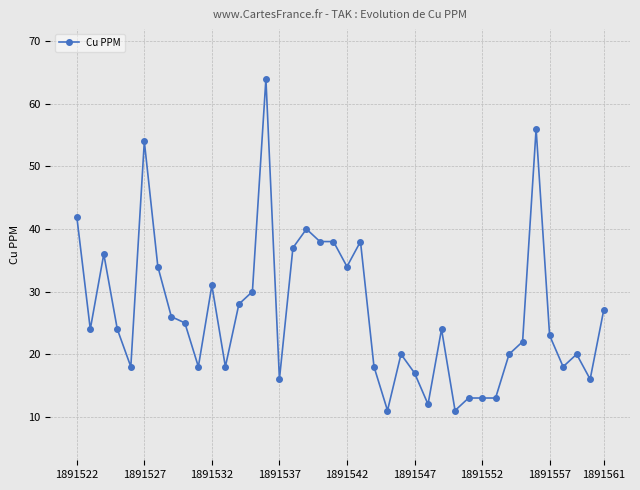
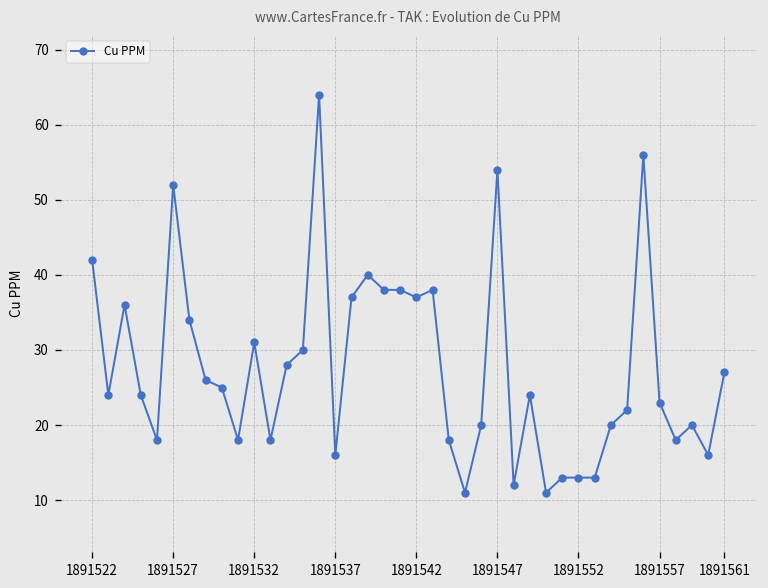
  {
    "1891522": 42,
-   "1891527": 54,
+   "1891527": 52,
    "1891532": 31,
    "1891537": 16,
-   "1891542": 34,
-   "1891547": 17,
+   "1891542": 37,
+   "1891547": 54,
    "1891552": 13,
    "1891557": 23,
    "1891561": 27
  }
